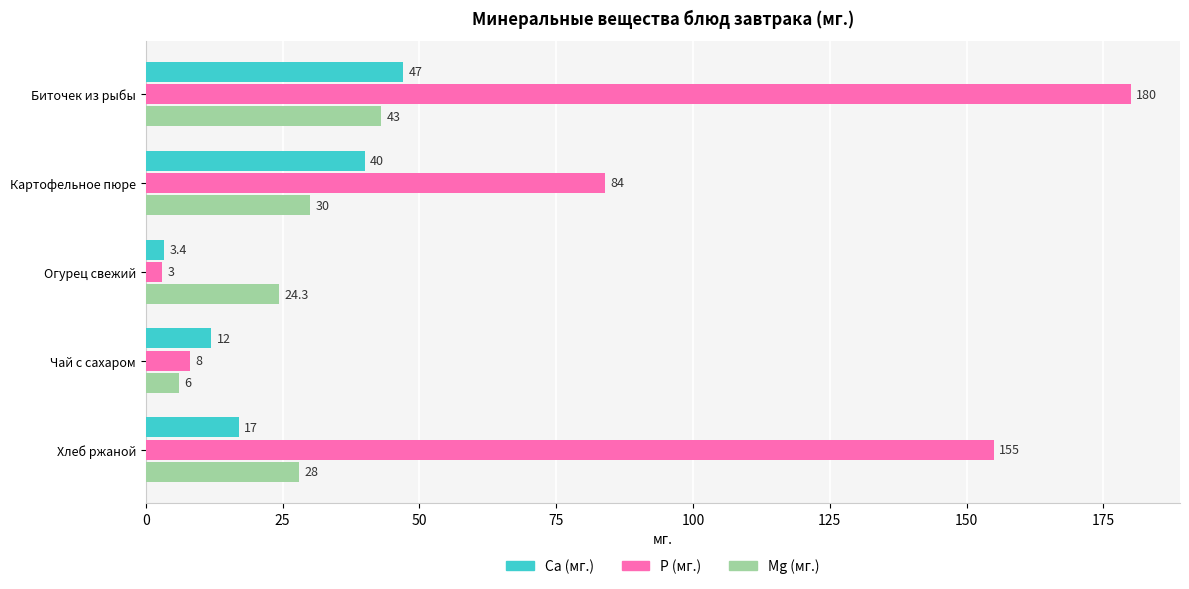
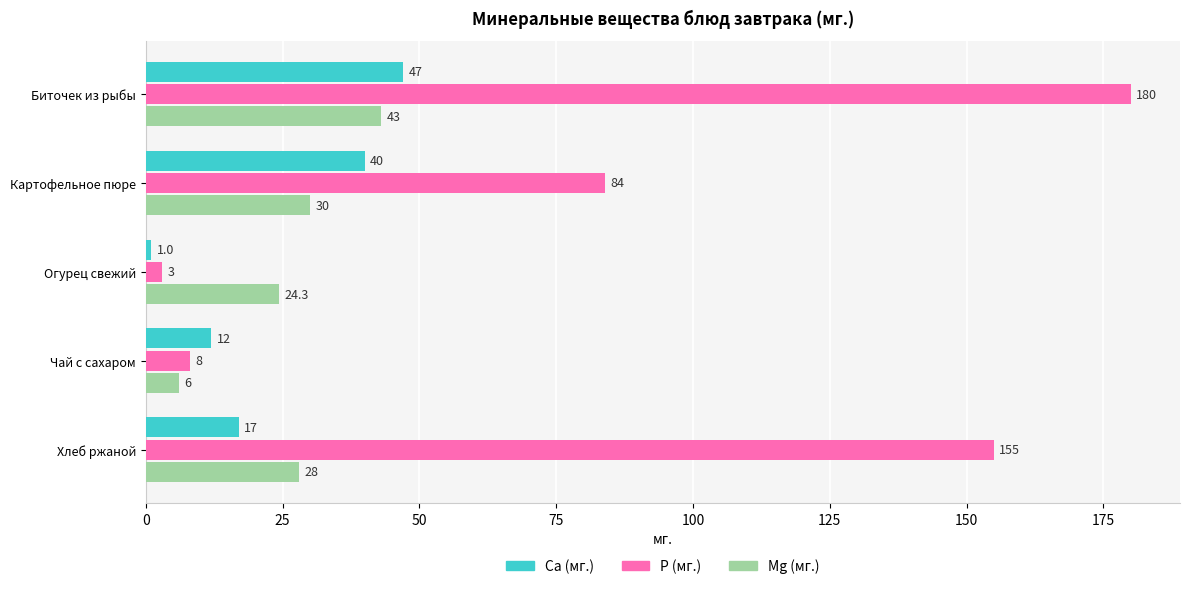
  {
    "Ca (мг.)": {
      "Биточек из рыбы": 47,
      "Картофельное пюре": 40,
-     "Огурец свежий": 3.4,
+     "Огурец свежий": 1.0,
      "Чай с сахаром": 12,
      "Хлеб ржаной": 17
    },
    "P (мг.)": {
      "Биточек из рыбы": 180,
      "Картофельное пюре": 84,
      "Огурец свежий": 3,
      "Чай с сахаром": 8,
      "Хлеб ржаной": 155
    },
    "Mg (мг.)": {
      "Биточек из рыбы": 43,
      "Картофельное пюре": 30,
      "Огурец свежий": 24.3,
      "Чай с сахаром": 6,
      "Хлеб ржаной": 28
    }
  }
